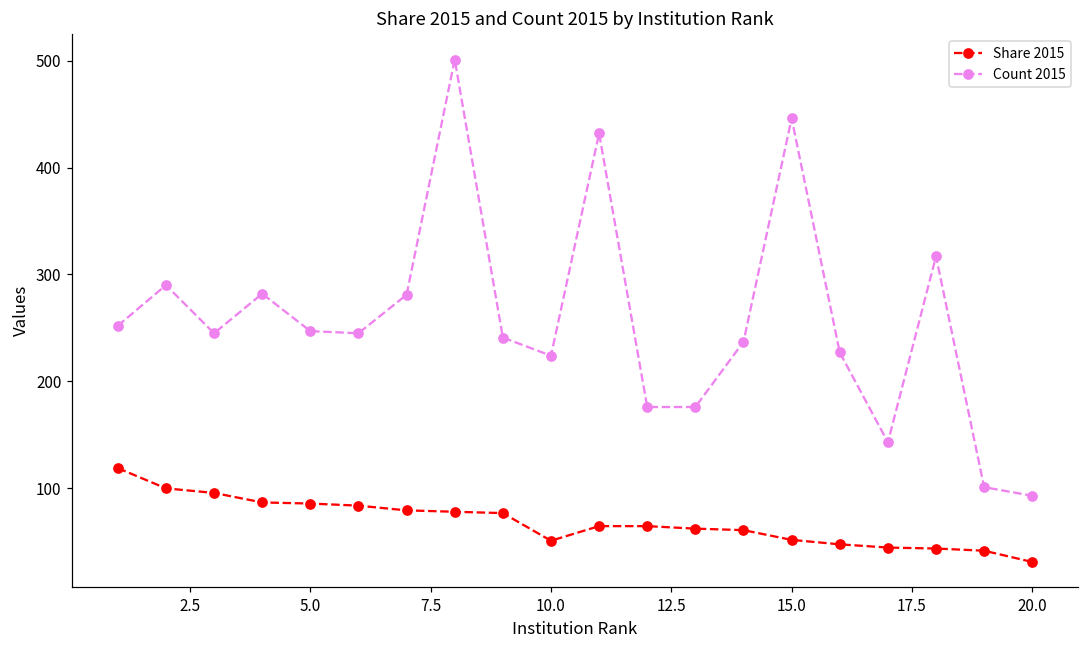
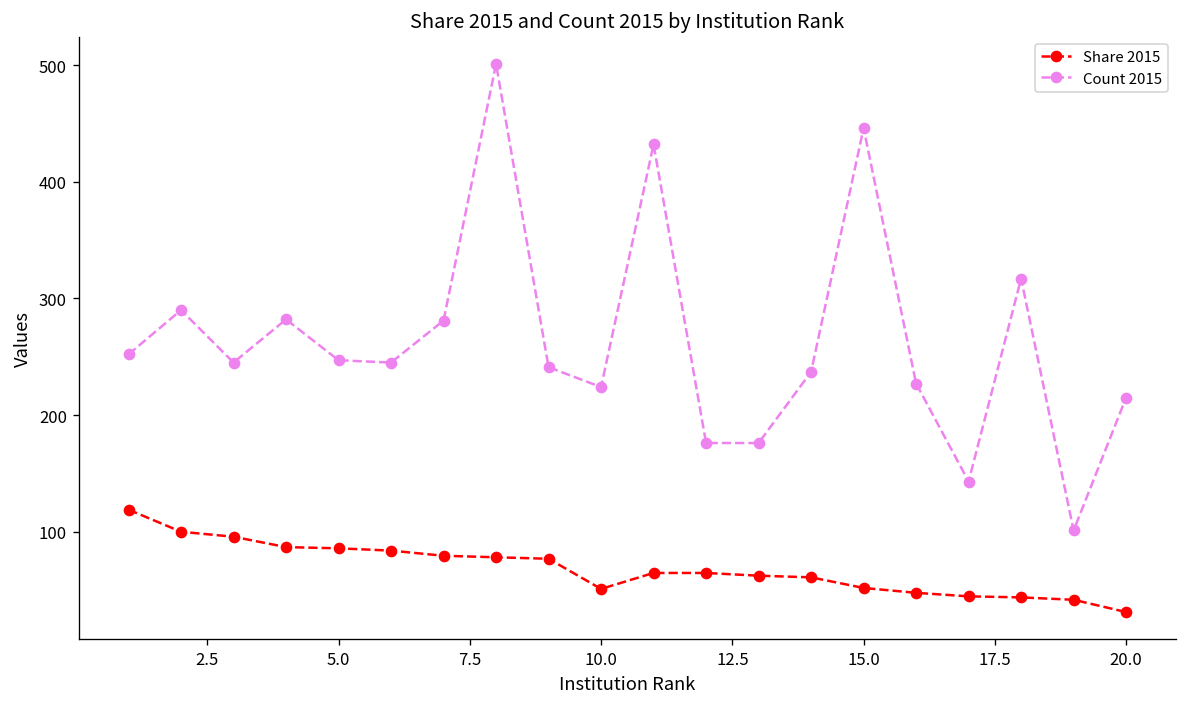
  {
    "Share 2015": {
      "5.0": 90,
      "10.0": 50,
      "15.0": 50,
      "20.0": 30
    },
    "Count 2015": {
      "5.0": 250,
      "10.0": 220,
      "15.0": 450,
-     "20.0": 90
+     "20.0": 220
    }
  }
